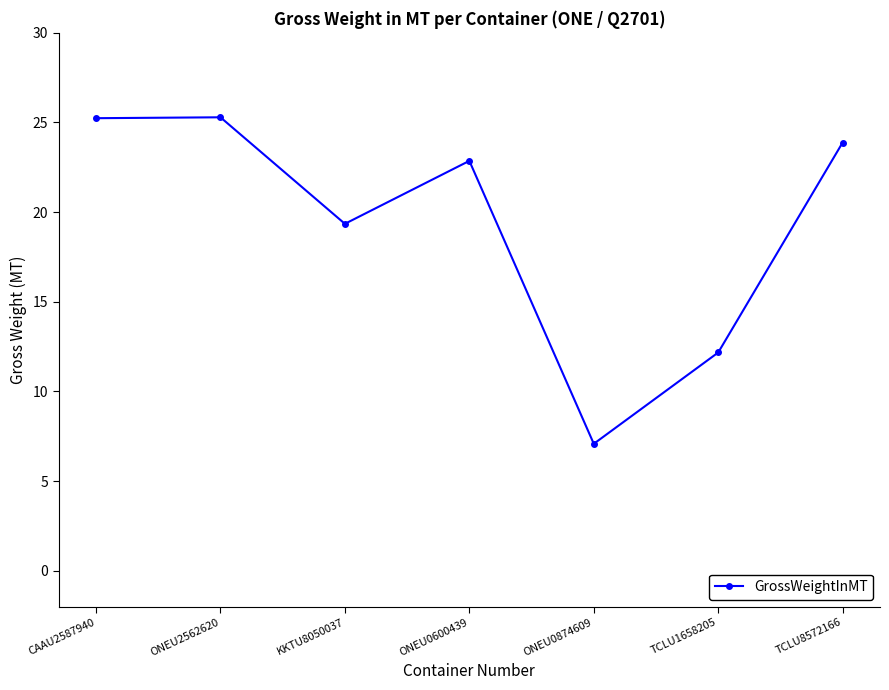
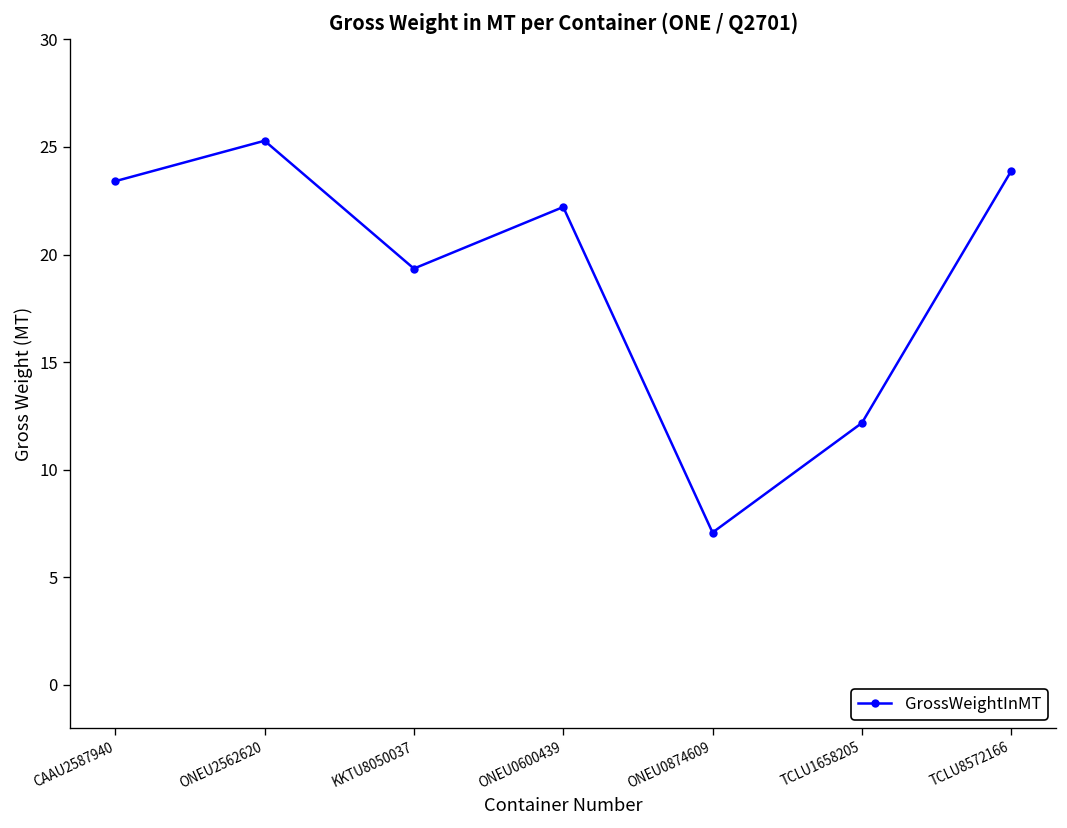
  {
-   "CAAU2587940": 25.2,
+   "CAAU2587940": 23.4,
    "ONEU2562620": 25.3,
    "KKTU8050037": 19.3,
-   "ONEU0600439": 22.9,
+   "ONEU0600439": 22.2,
    "ONEU0874609": 7.1,
    "TCLU1658205": 12.2,
    "TCLU8572166": 23.9
  }
